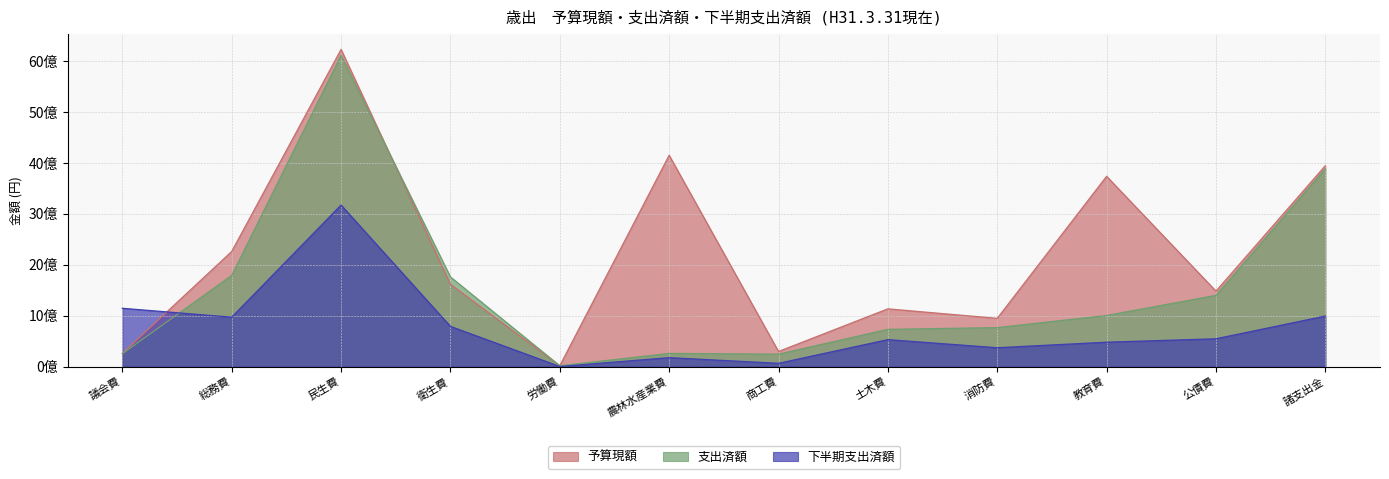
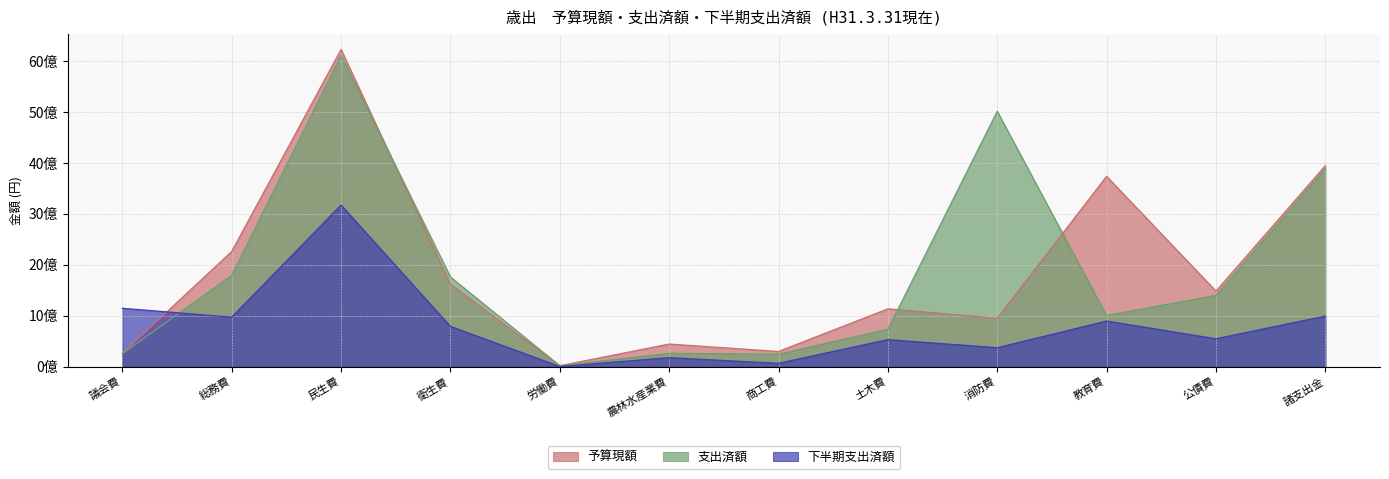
  {
    "予算現額": {
      "総務費": "23億",
      "民生費": "62億",
      "衛生費": "16億",
-     "農林水産業費": "41億",
+     "農林水産業費": "4億",
      "商工費": "3億",
      "土木費": "11億",
      "消防費": "9億",
      "教育費": "37億",
      "公債費": "15億",
      "諸支出金": "39億"
    },
    "支出済額": {
      "総務費": "18億",
      "民生費": "61億",
      "衛生費": "18億",
      "農林水産業費": "3億",
      "商工費": "2億",
      "土木費": "7億",
-     "消防費": "8億",
+     "消防費": "50億",
      "教育費": "10億",
      "公債費": "14億",
      "諸支出金": "39億"
    },
    "下半期支出済額": {
      "議会費": "11億",
      "総務費": "10億",
      "民生費": "32億",
      "衛生費": "8億",
      "農林水産業費": "2億",
      "商工費": "1億",
      "土木費": "5億",
      "消防費": "4億",
-     "教育費": "5億",
+     "教育費": "9億",
      "公債費": "5億",
      "諸支出金": "10億"
    }
  }
